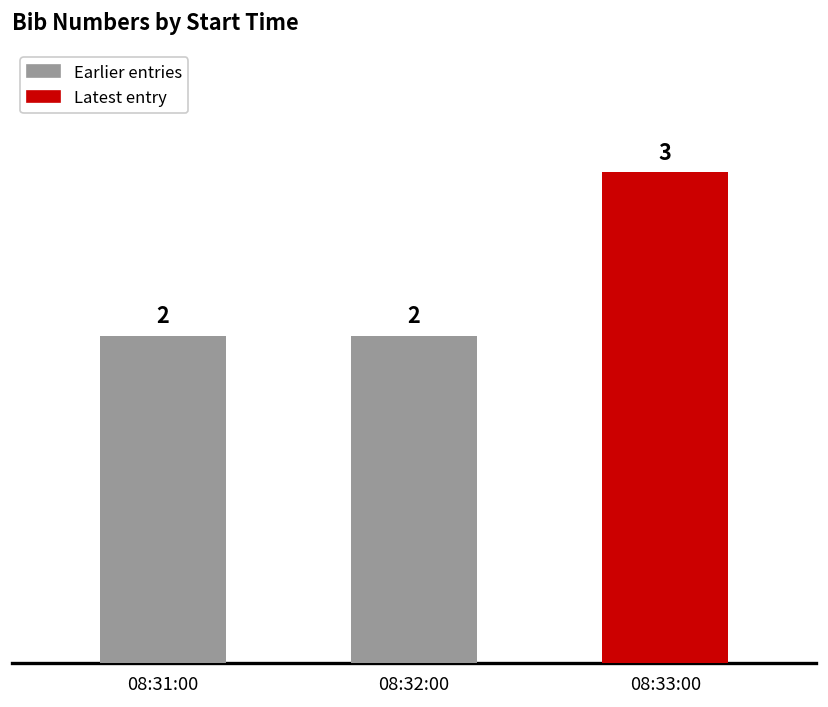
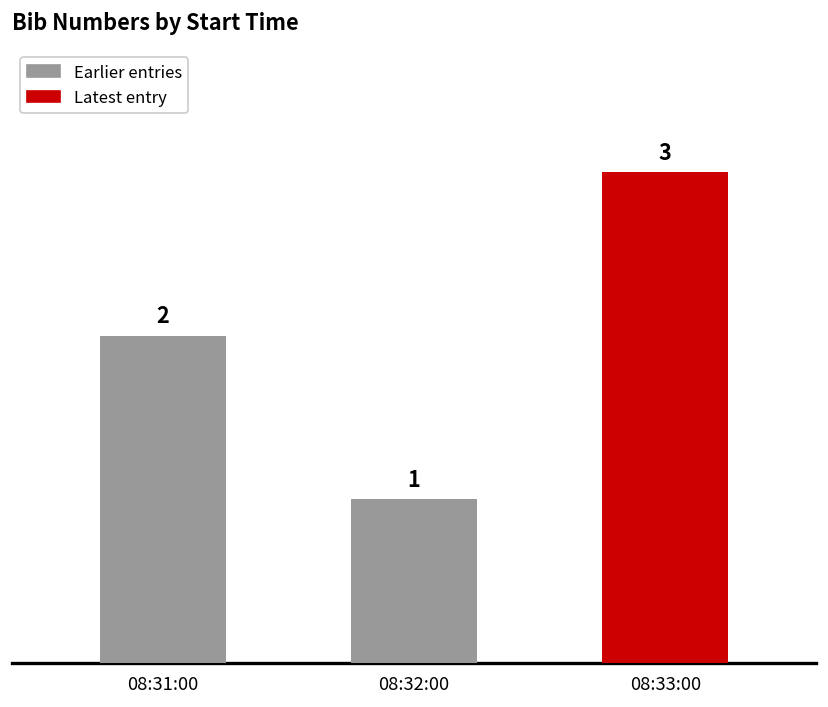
  {
    "08:31:00": 2,
-   "08:32:00": 2,
+   "08:32:00": 1,
    "08:33:00": 3
  }
